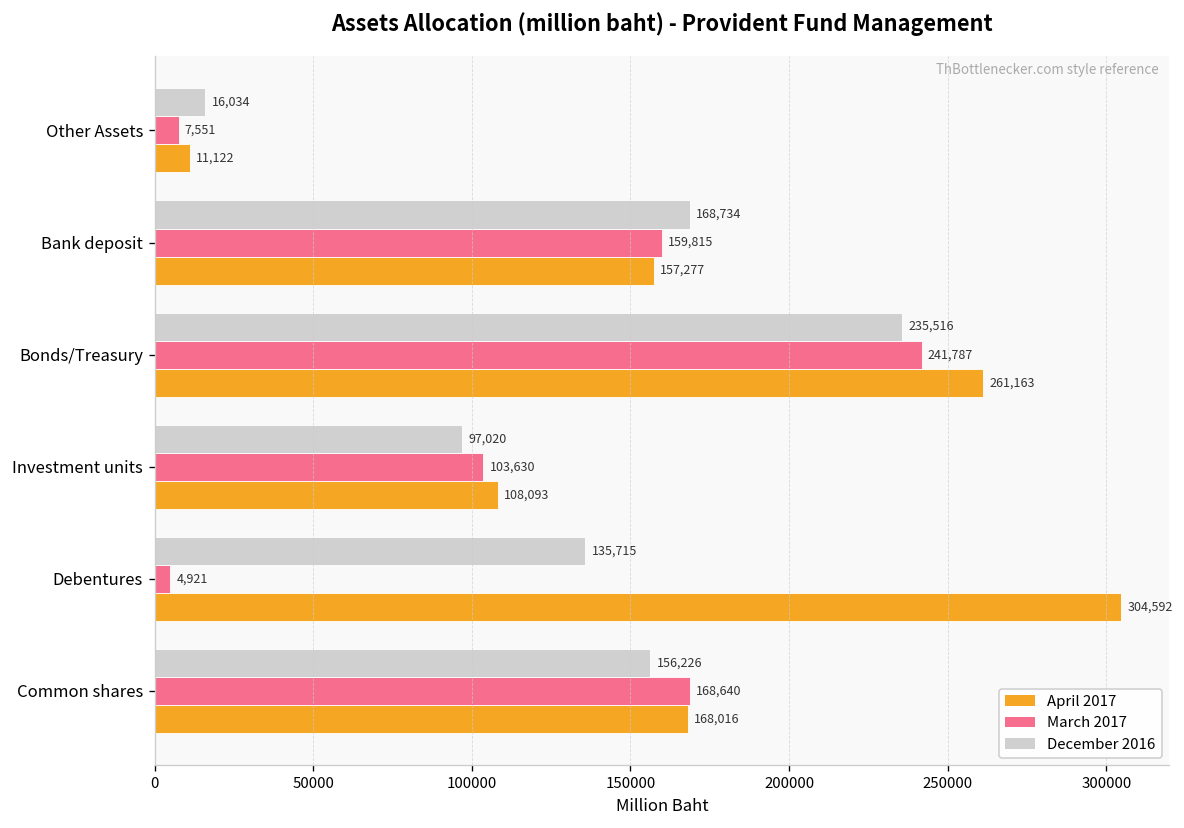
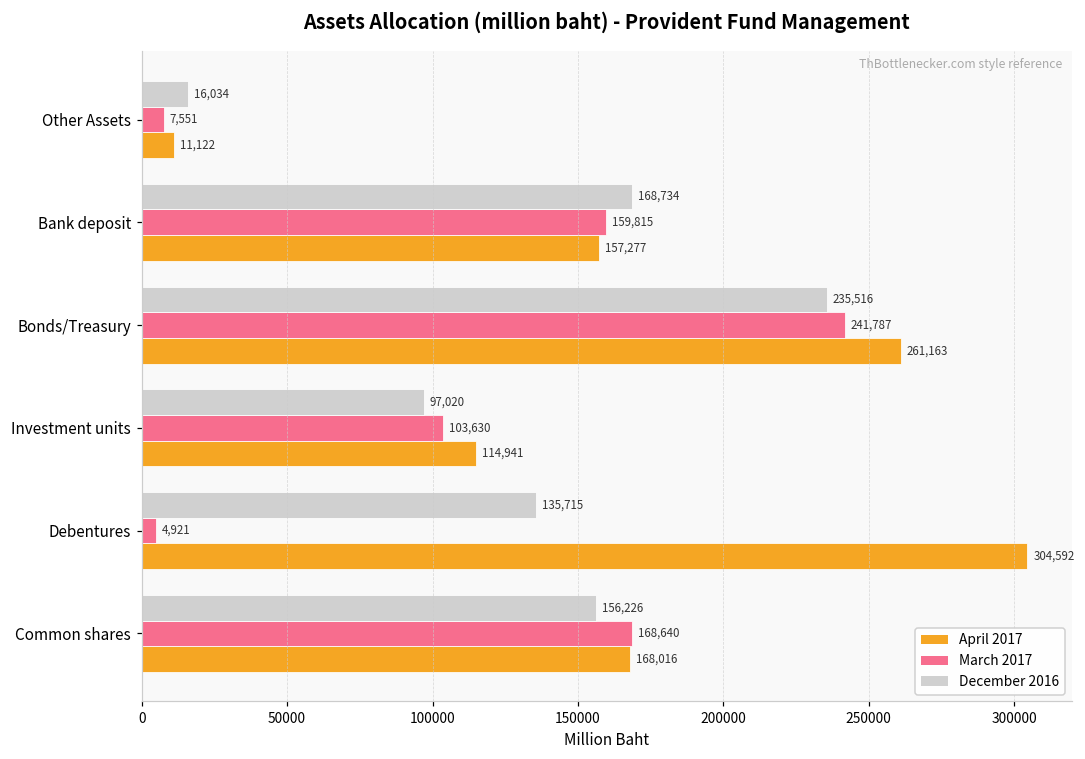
  {
    "April 2017": {
      "Other Assets": "11,122",
      "Bank deposit": "157,277",
      "Bonds/Treasury": "261,163",
-     "Investment units": "108,093",
+     "Investment units": "114,941",
      "Debentures": "304,592",
      "Common shares": "168,016"
    },
    "March 2017": {
      "Other Assets": "7,551",
      "Bank deposit": "159,815",
      "Bonds/Treasury": "241,787",
      "Investment units": "103,630",
      "Debentures": "4,921",
      "Common shares": "168,640"
    },
    "December 2016": {
      "Other Assets": "16,034",
      "Bank deposit": "168,734",
      "Bonds/Treasury": "235,516",
      "Investment units": "97,020",
      "Debentures": "135,715",
      "Common shares": "156,226"
    }
  }
